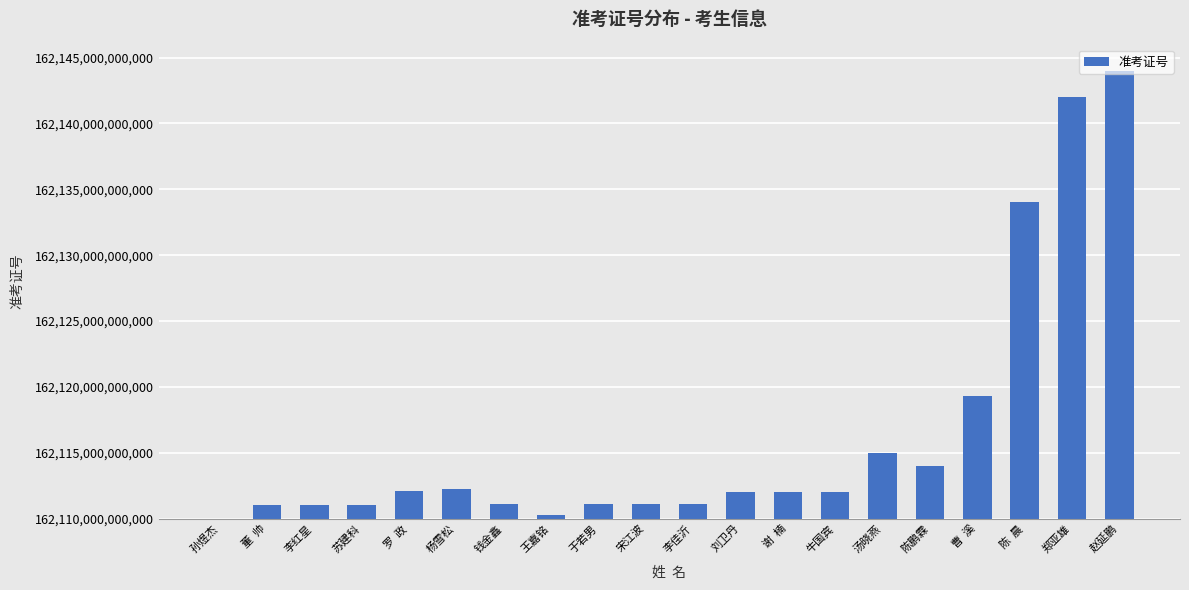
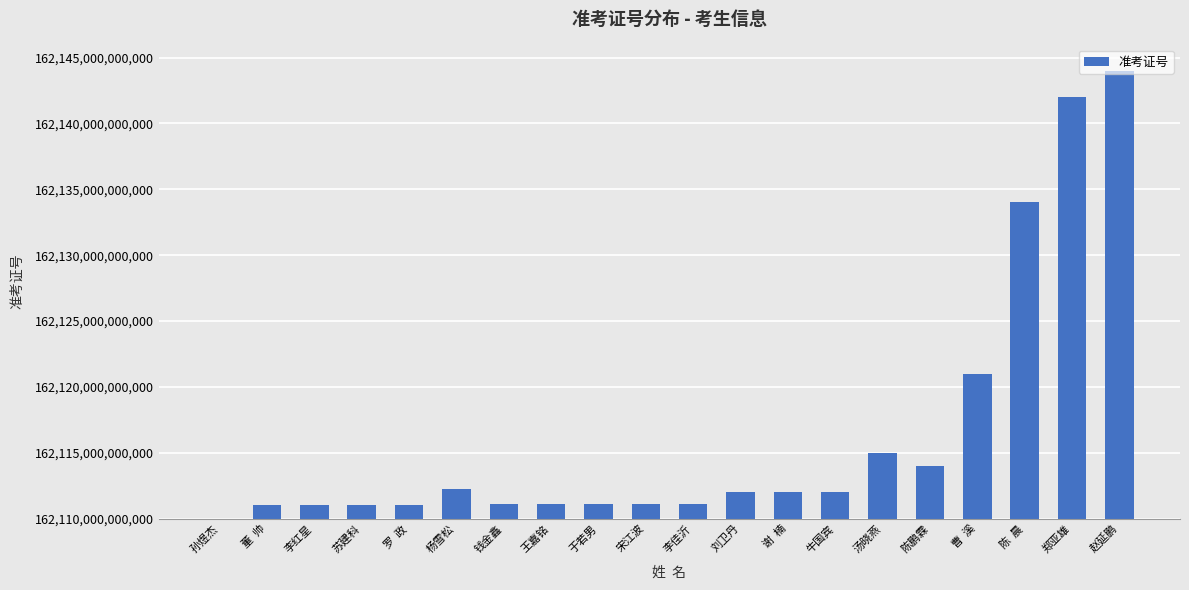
  {
    "董 帅": "162,111,100,000,000",
    "李红星": "162,111,100,000,000",
    "苏建科": "162,111,100,000,000",
-   "罗 政": "162,112,100,000,000",
+   "罗 政": "162,111,100,000,000",
    "杨雪松": "162,112,300,000,000",
    "钱金鑫": "162,111,100,000,000",
-   "王嘉铭": "162,110,300,000,000",
+   "王嘉铭": "162,111,100,000,000",
    "于若男": "162,111,100,000,000",
    "宋江波": "162,111,100,000,000",
    "李佳沂": "162,111,100,000,000",
    "刘卫丹": "162,112,000,000,000",
    "谢 楠": "162,112,000,000,000",
    "牛国宾": "162,112,000,000,000",
    "汤晓燕": "162,115,000,000,000",
    "陈鹏霖": "162,114,000,000,000",
-   "曹 溪": "162,119,300,000,000",
+   "曹 溪": "162,121,000,000,000",
    "陈 晨": "162,134,000,000,000",
    "郑亚雄": "162,142,000,000,000"
  }
